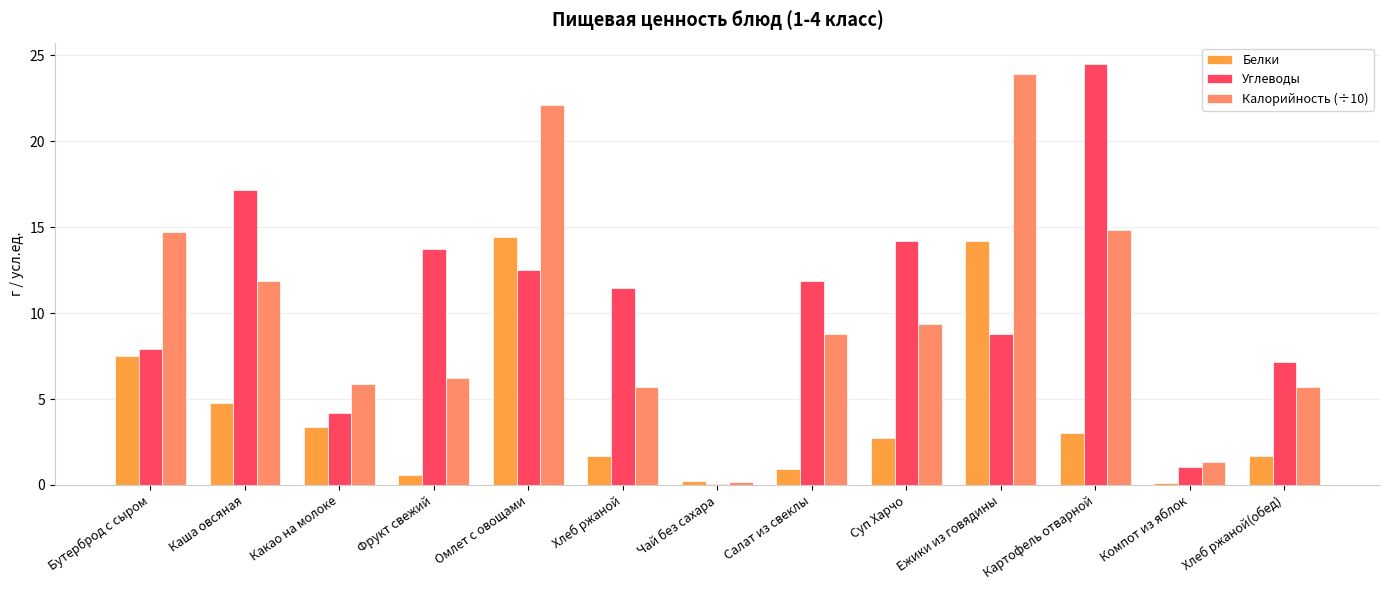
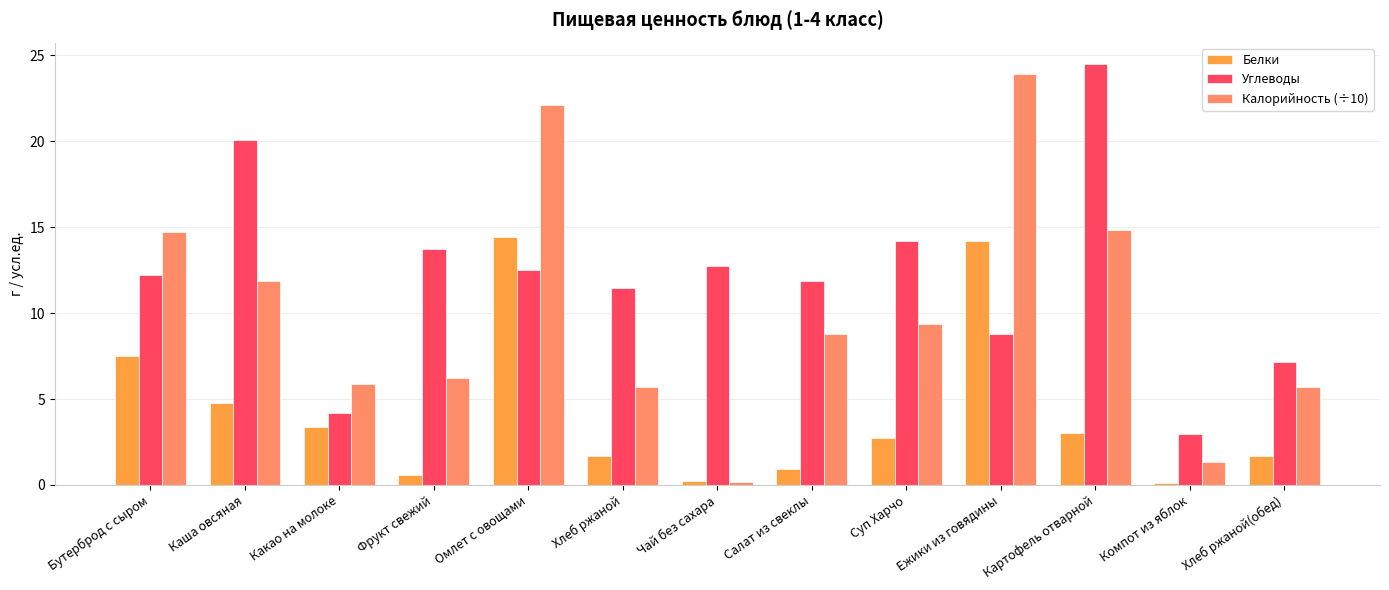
  {
    "Углеводы": {
-     "Бутерброд с сыром": 7.9,
-     "Каша овсяная": 17.2,
+     "Бутерброд с сыром": 12.2,
+     "Каша овсяная": 20.1,
      "Какао на молоке": 4.2,
      "Фрукт свежий": 13.7,
      "Омлет с овощами": 12.5,
      "Хлеб ржаной": 11.5,
-     "Чай без сахара": 0.1,
+     "Чай без сахара": 12.8,
      "Салат из свеклы": 11.9,
      "Суп Харчо": 14.2,
      "Ежики из говядины": 8.8,
      "Картофель отварной": 24.5,
-     "Компот из яблок": 1.0,
+     "Компот из яблок": 3.0,
      "Хлеб ржаной(обед)": 7.2
    }
  }
